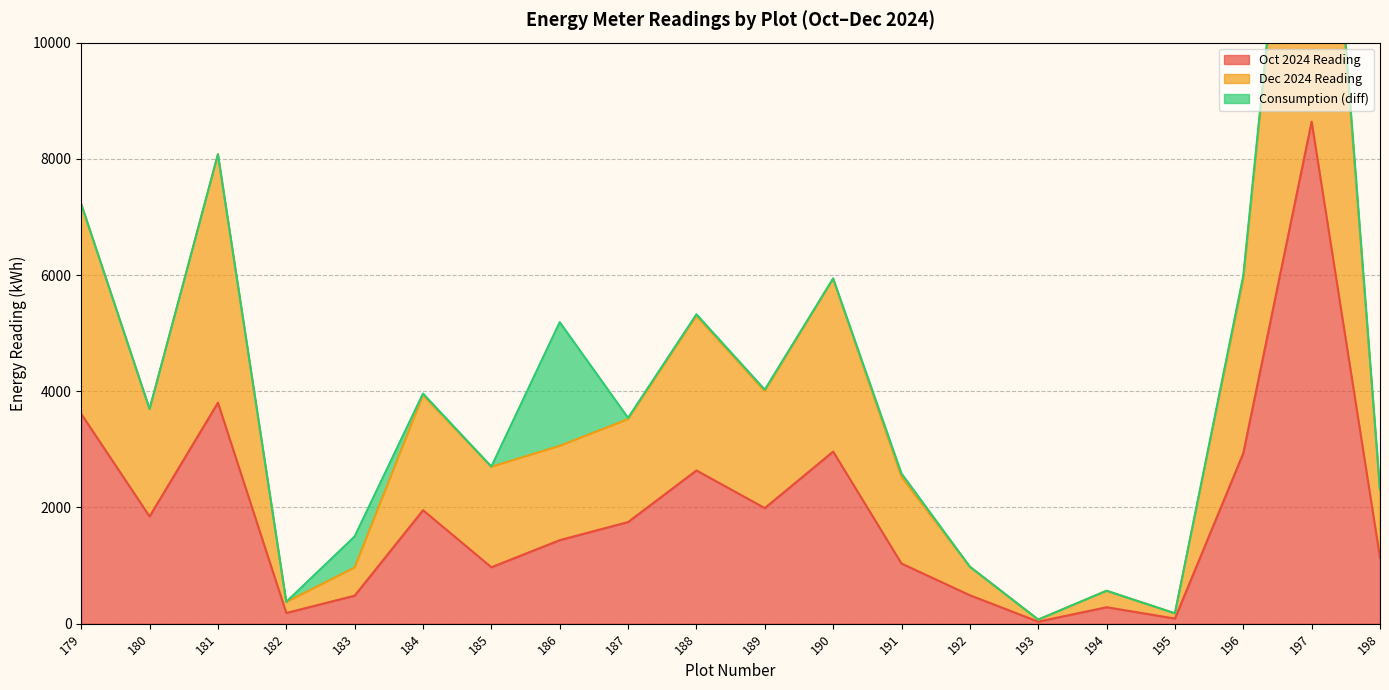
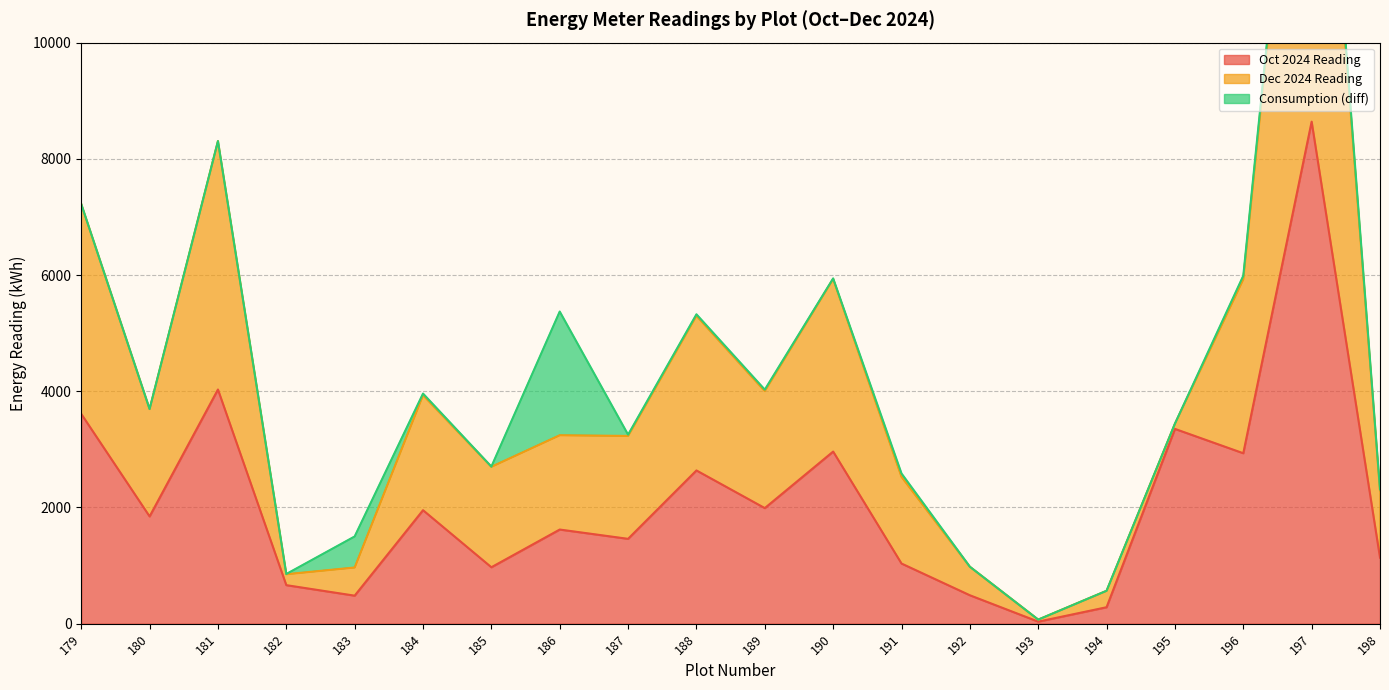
  {
    "Oct 2024 Reading": {
      "179": 3600,
      "180": 1800,
-     "181": 3800,
-     "182": 200,
+     "181": 4000,
+     "182": 700,
      "183": 500,
      "184": 2000,
      "185": 1000,
-     "186": 1400,
-     "187": 1700,
+     "186": 1600,
+     "187": 1500,
      "188": 2600,
      "189": 2000,
      "190": 3000,
      "191": 1000,
      "192": 500,
      "194": 300,
-     "195": 100,
+     "195": 3400,
      "196": 2900,
      "197": 8600,
      "198": 1100
    },
    "Dec 2024 Reading": {
      "183": 500,
      "186": 1600,
      "191": 1500,
      "196": 3000
    },
    "Consumption (diff)": {
      "183": 500,
      "186": 2100,
      "191": 100,
      "196": 100
    }
  }
